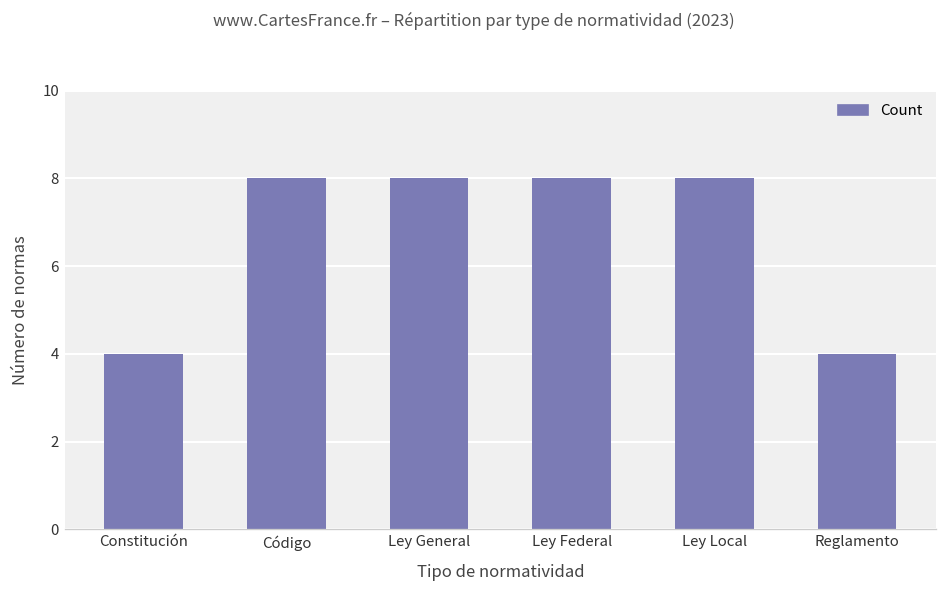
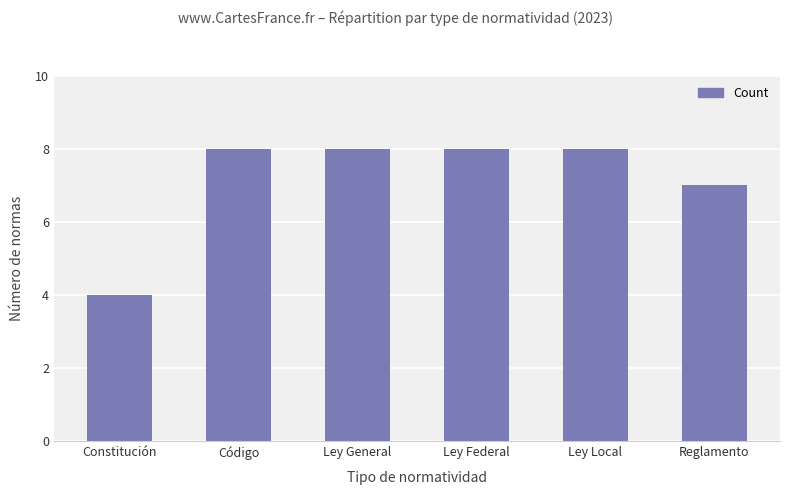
  {
    "Constitución": 4,
    "Código": 8,
    "Ley General": 8,
    "Ley Federal": 8,
    "Ley Local": 8,
-   "Reglamento": 4
+   "Reglamento": 7
  }
